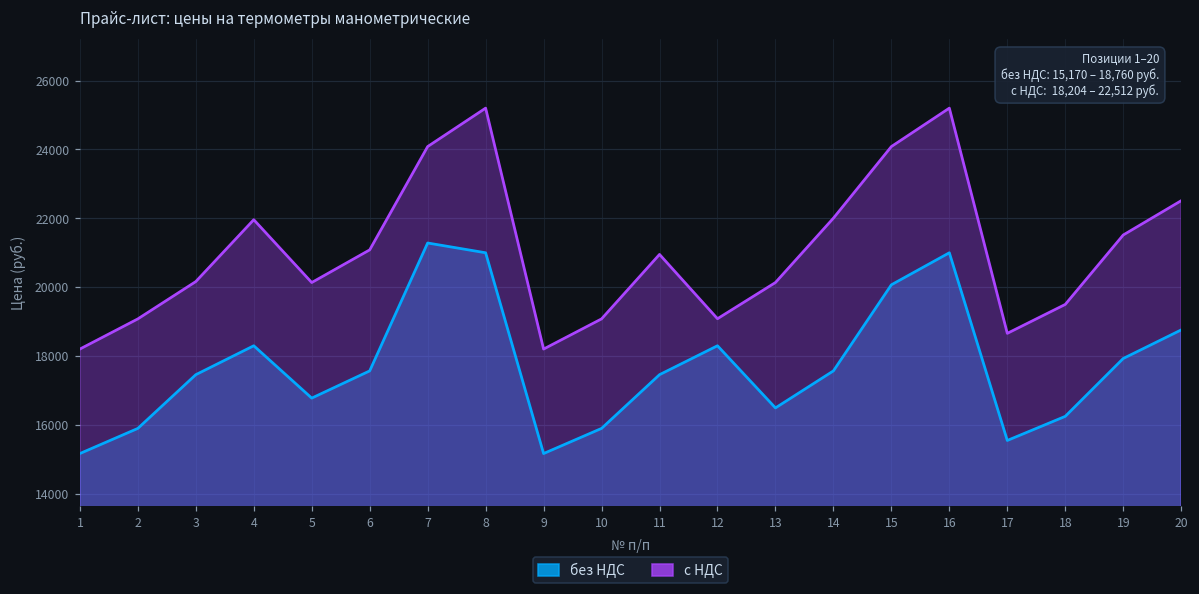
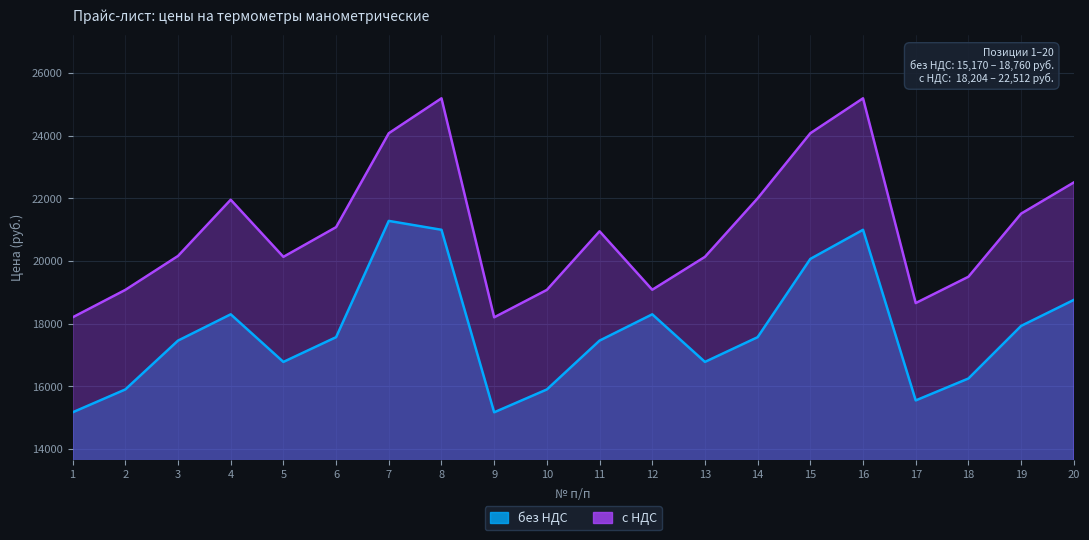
  {
    "без НДС": {
      "1": 15200,
      "2": 15900,
      "3": 17500,
      "4": 18300,
      "5": 16800,
      "6": 17600,
      "7": 21300,
      "8": 21000,
      "9": 15200,
      "10": 15900,
      "11": 17500,
      "12": 18300,
-     "13": 16500,
+     "13": 16800,
      "14": 17600,
      "15": 20100,
      "16": 21000,
      "17": 15600,
      "18": 16300,
      "19": 17900,
      "20": 18800
    },
    "с НДС": {
      "1": 18200,
      "2": 19100,
      "3": 20200,
      "4": 22000,
      "5": 20100,
      "6": 21100,
      "7": 24100,
      "8": 25200,
      "9": 18200,
      "10": 19100,
      "11": 21000,
      "12": 19100,
      "13": 20100,
      "14": 22000,
      "15": 24100,
      "16": 25200,
      "17": 18700,
      "18": 19500,
      "19": 21500,
      "20": 22500
    }
  }
